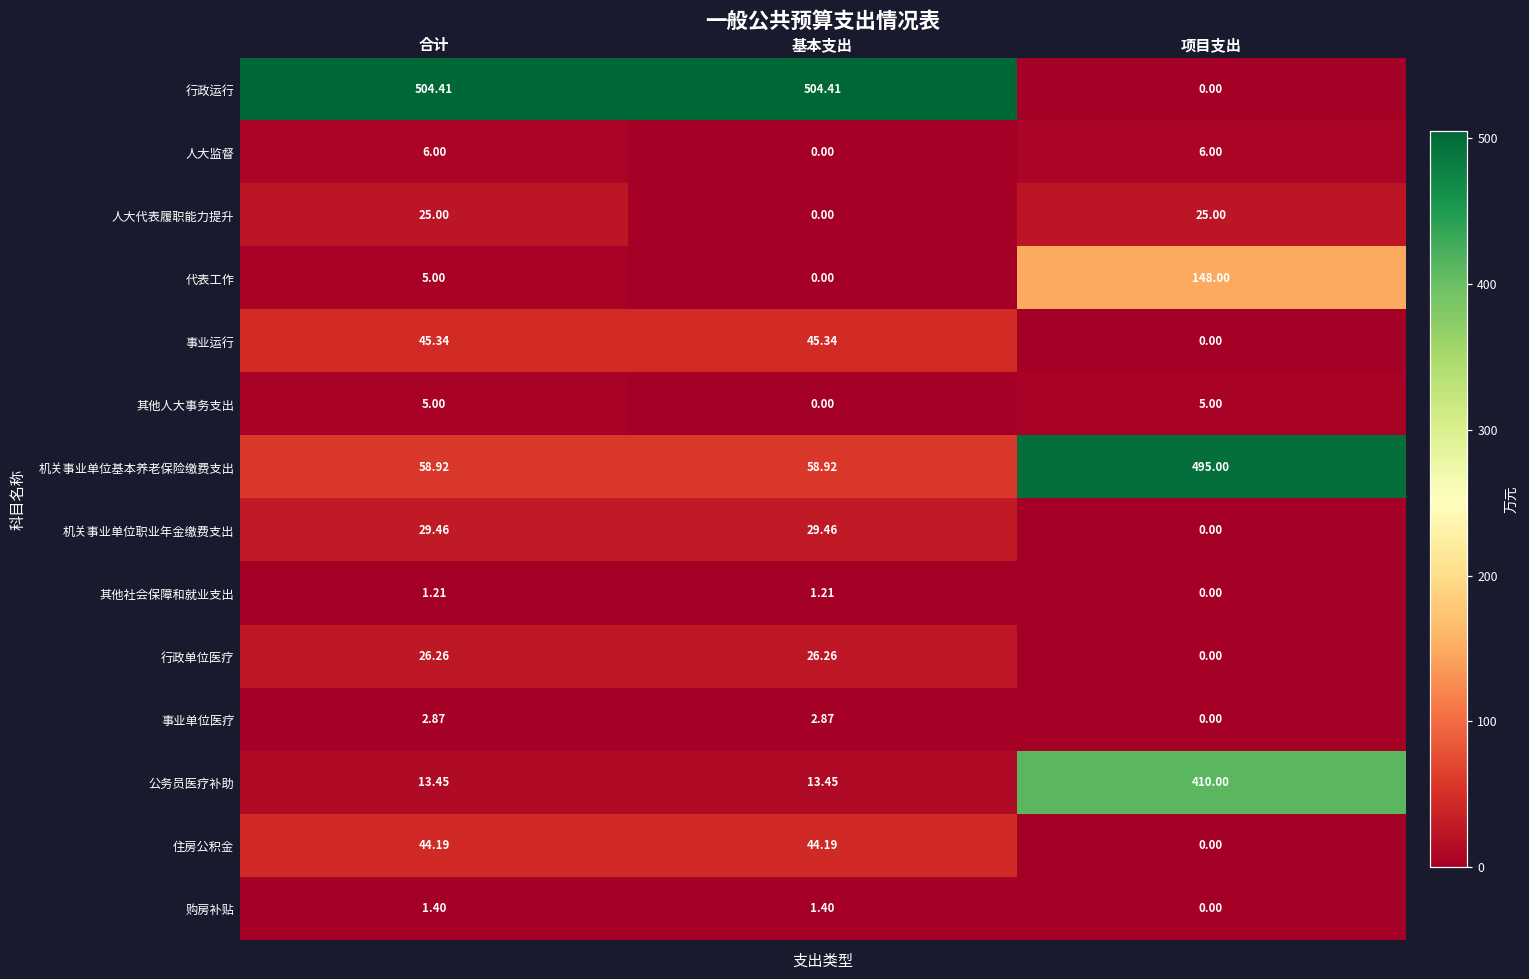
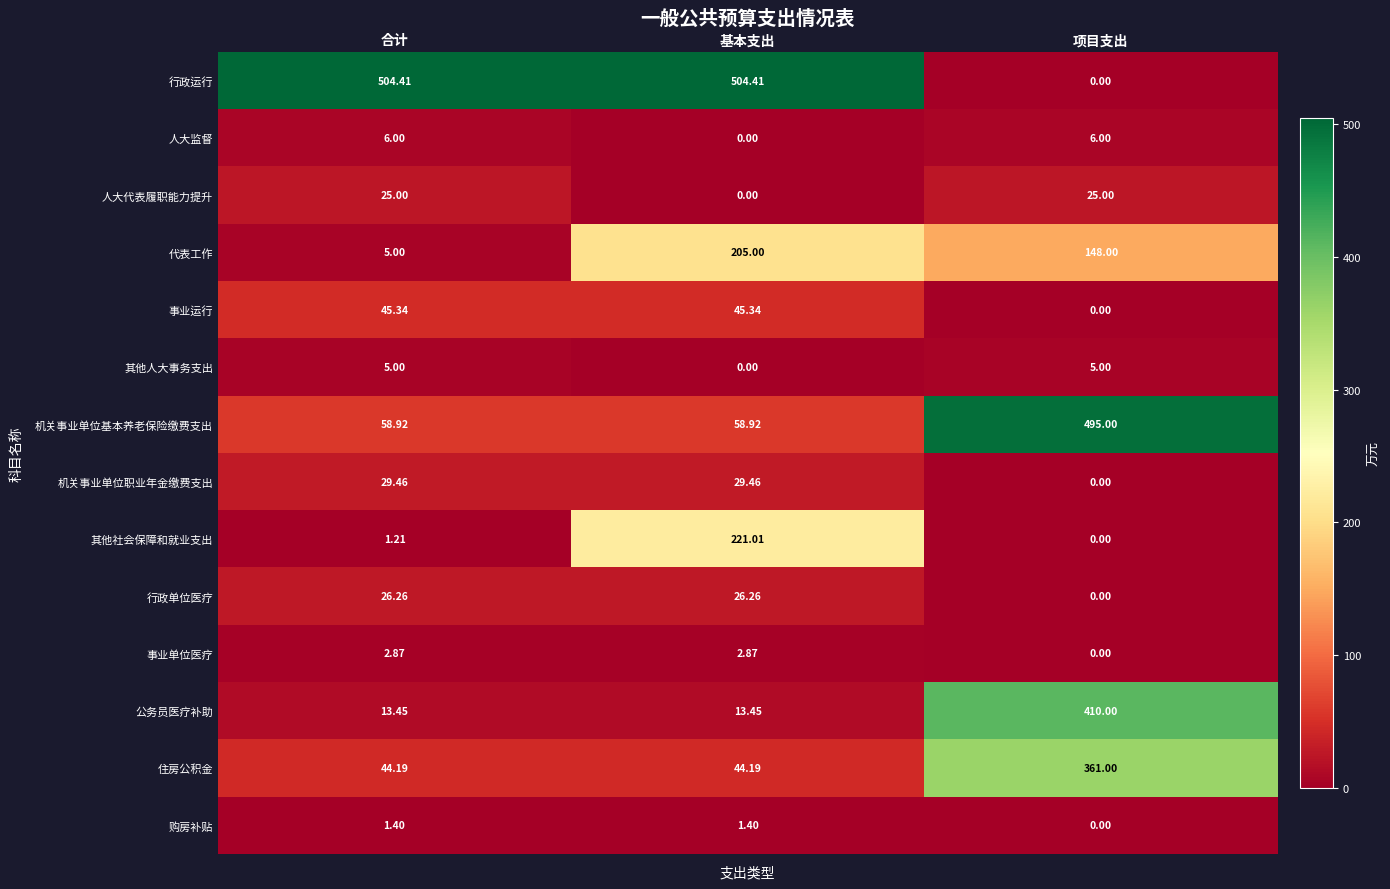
  {
    "行政运行": {
      "合计": 504.41,
      "基本支出": 504.41,
      "项目支出": 0.00
    },
    "人大监督": {
      "合计": 6.00,
      "基本支出": 0.00,
      "项目支出": 6.00
    },
    "人大代表履职能力提升": {
      "合计": 25.00,
      "基本支出": 0.00,
      "项目支出": 25.00
    },
    "代表工作": {
      "合计": 5.00,
-     "基本支出": 0.00,
+     "基本支出": 205.00,
      "项目支出": 148.00
    },
    "事业运行": {
      "合计": 45.34,
      "基本支出": 45.34,
      "项目支出": 0.00
    },
    "其他人大事务支出": {
      "合计": 5.00,
      "基本支出": 0.00,
      "项目支出": 5.00
    },
    "机关事业单位基本养老保险缴费支出": {
      "合计": 58.92,
      "基本支出": 58.92,
      "项目支出": 495.00
    },
    "机关事业单位职业年金缴费支出": {
      "合计": 29.46,
      "基本支出": 29.46,
      "项目支出": 0.00
    },
    "其他社会保障和就业支出": {
      "合计": 1.21,
-     "基本支出": 1.21,
+     "基本支出": 221.01,
      "项目支出": 0.00
    },
    "行政单位医疗": {
      "合计": 26.26,
      "基本支出": 26.26,
      "项目支出": 0.00
    },
    "事业单位医疗": {
      "合计": 2.87,
      "基本支出": 2.87,
      "项目支出": 0.00
    },
    "公务员医疗补助": {
      "合计": 13.45,
      "基本支出": 13.45,
      "项目支出": 410.00
    },
    "住房公积金": {
      "合计": 44.19,
      "基本支出": 44.19,
-     "项目支出": 0.00
+     "项目支出": 361.00
    },
    "购房补贴": {
      "合计": 1.40,
      "基本支出": 1.40,
      "项目支出": 0.00
    }
  }
